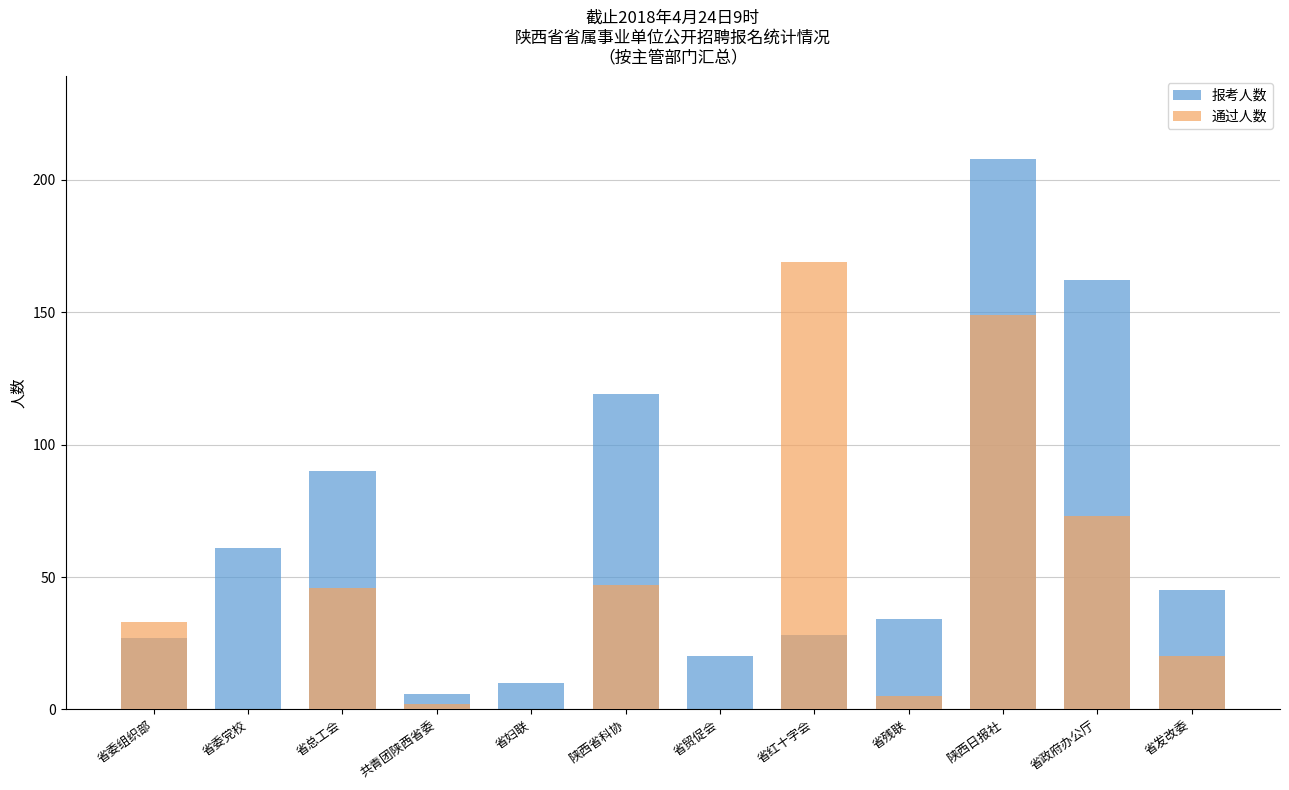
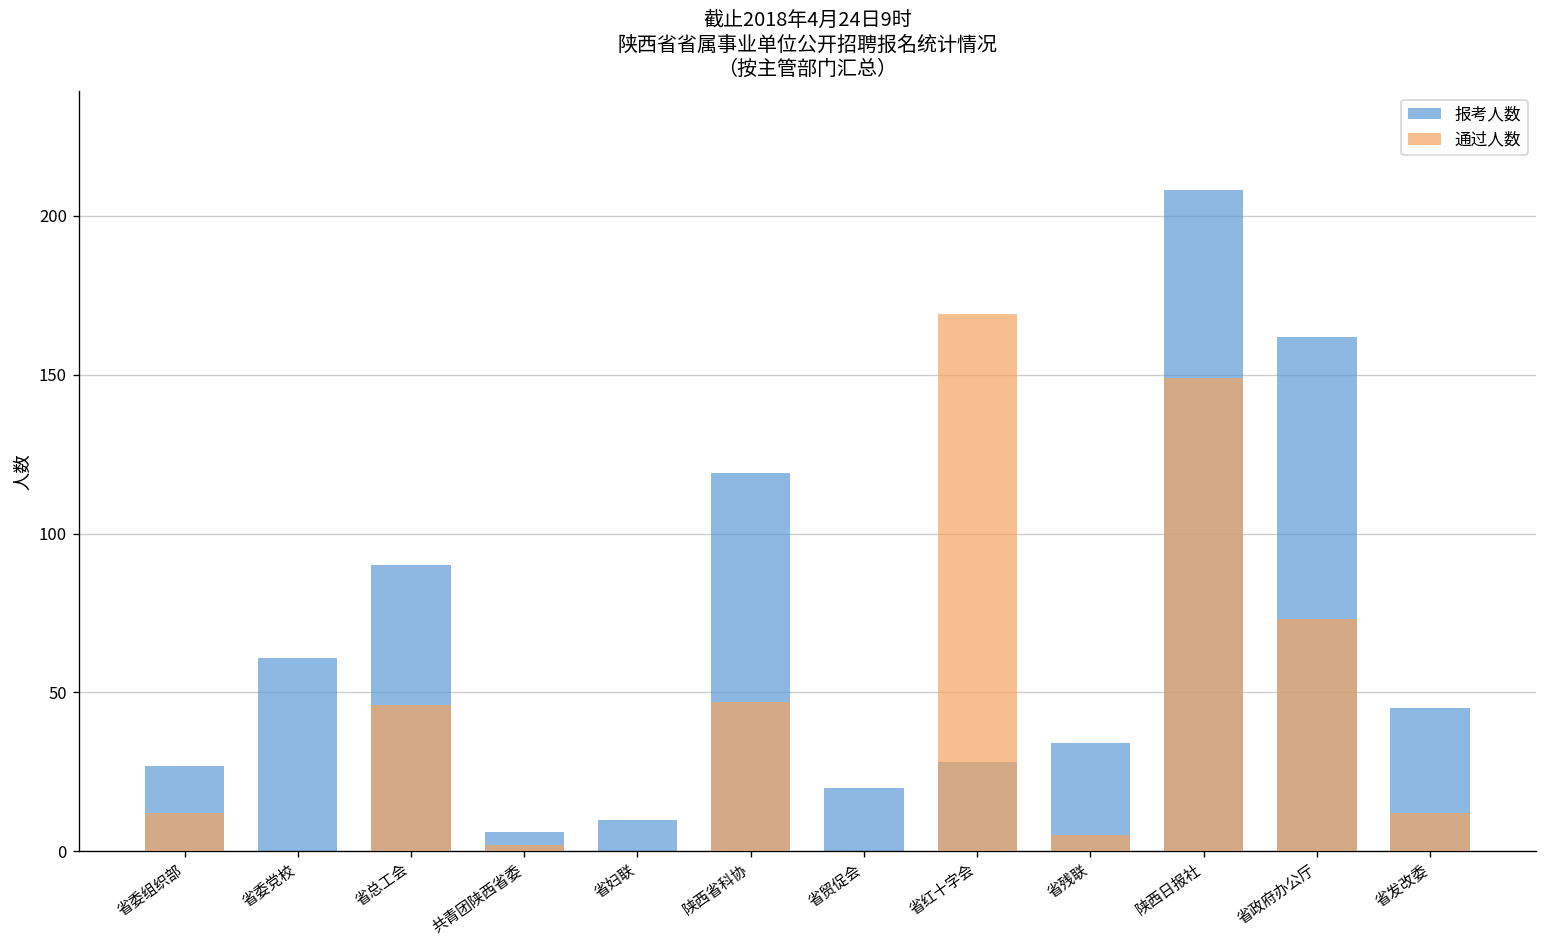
  {
    "报考人数": {
      "省委党校": 61,
      "省总工会": 90,
      "共青团陕西省委": 6,
      "省妇联": 10,
      "陕西省科协": 119,
      "省贸促会": 20,
      "省残联": 34,
      "陕西日报社": 208,
      "省政府办公厅": 162,
      "省发改委": 45
    },
    "通过人数": {
-     "省委组织部": 33,
+     "省委组织部": 12,
      "省委党校": 0,
      "省妇联": 0,
      "省贸促会": 0,
      "省红十字会": 169,
-     "省发改委": 20
+     "省发改委": 12
    }
  }
